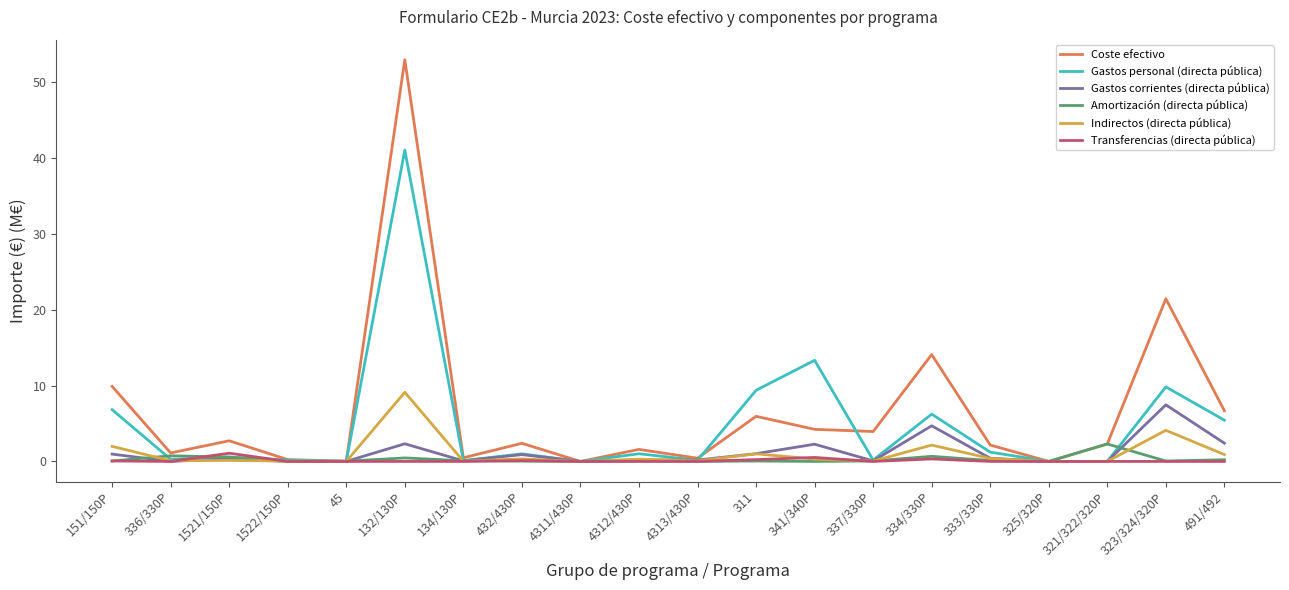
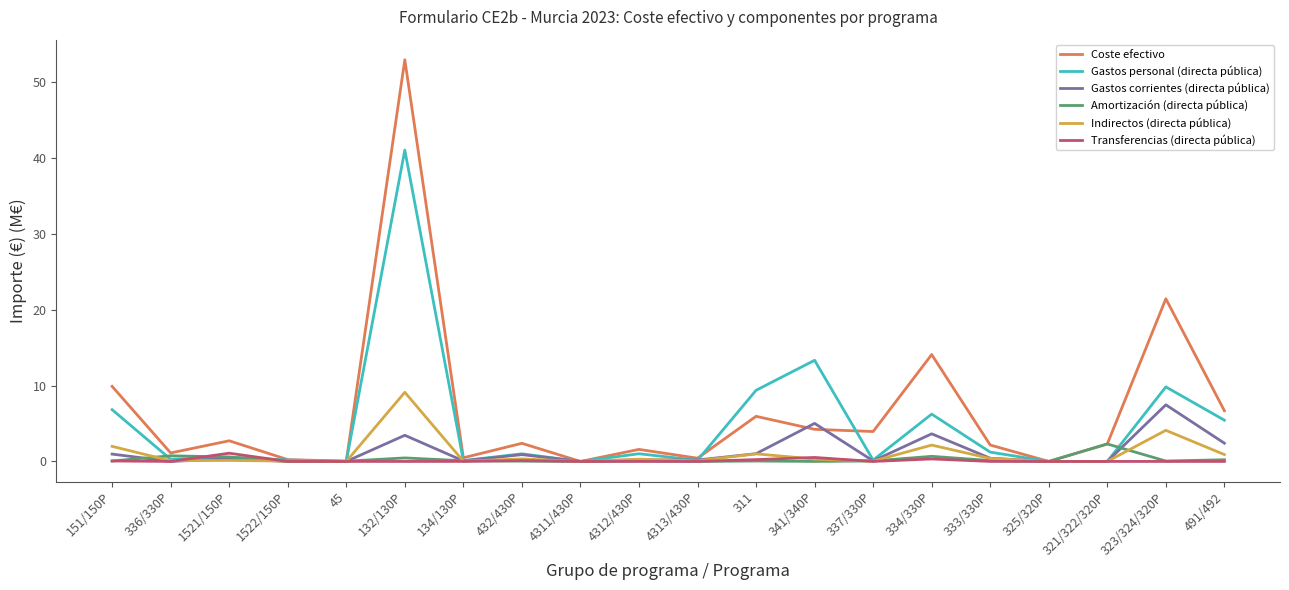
  {
    "Gastos personal (directa pública)": {
      "151/150P": 7,
      "132/130P": 41,
      "4312/430P": 1,
      "311": 9,
      "341/340P": 13,
      "334/330P": 6,
      "333/330P": 1,
      "323/324/320P": 10,
      "491/492": 5
    },
    "Gastos corrientes (directa pública)": {
      "151/150P": 1,
-     "132/130P": 2,
-     "341/340P": 2,
-     "334/330P": 5,
+     "132/130P": 3,
+     "341/340P": 5,
+     "334/330P": 4,
      "323/324/320P": 7,
      "491/492": 2
    },
    "Amortización (directa pública)": {
      "336/330P": 1,
      "132/130P": 0,
      "334/330P": 1
    },
    "Transferencias (directa pública)": {
      "1521/150P": 1,
      "132/130P": 0,
      "334/330P": 0
    }
  }
